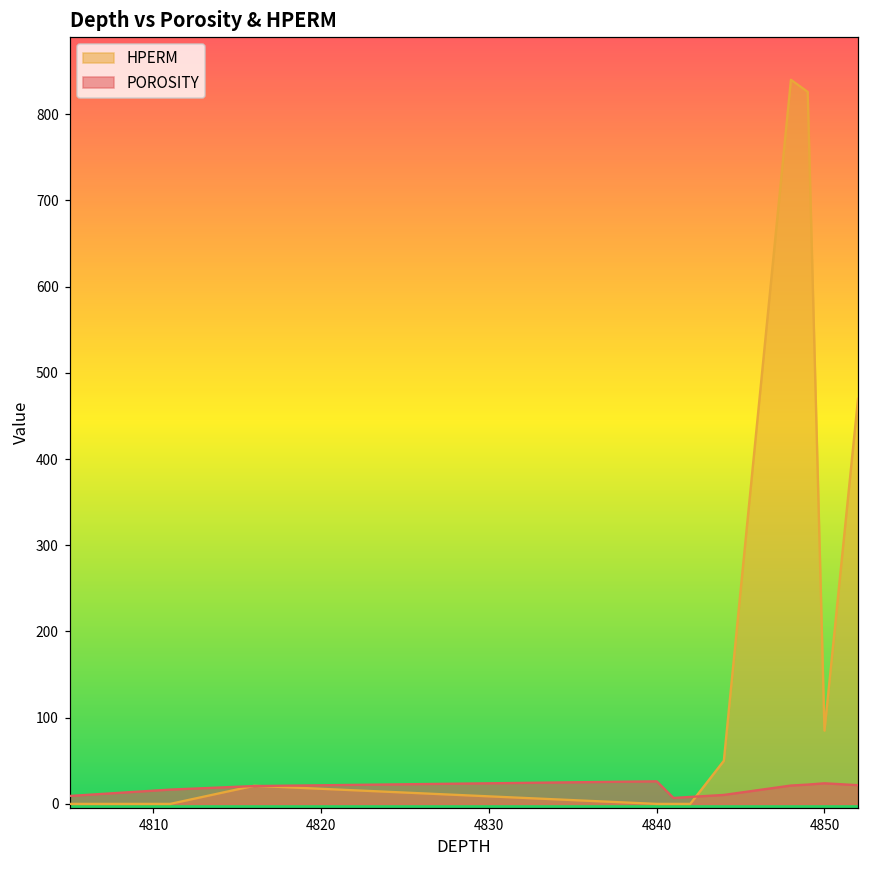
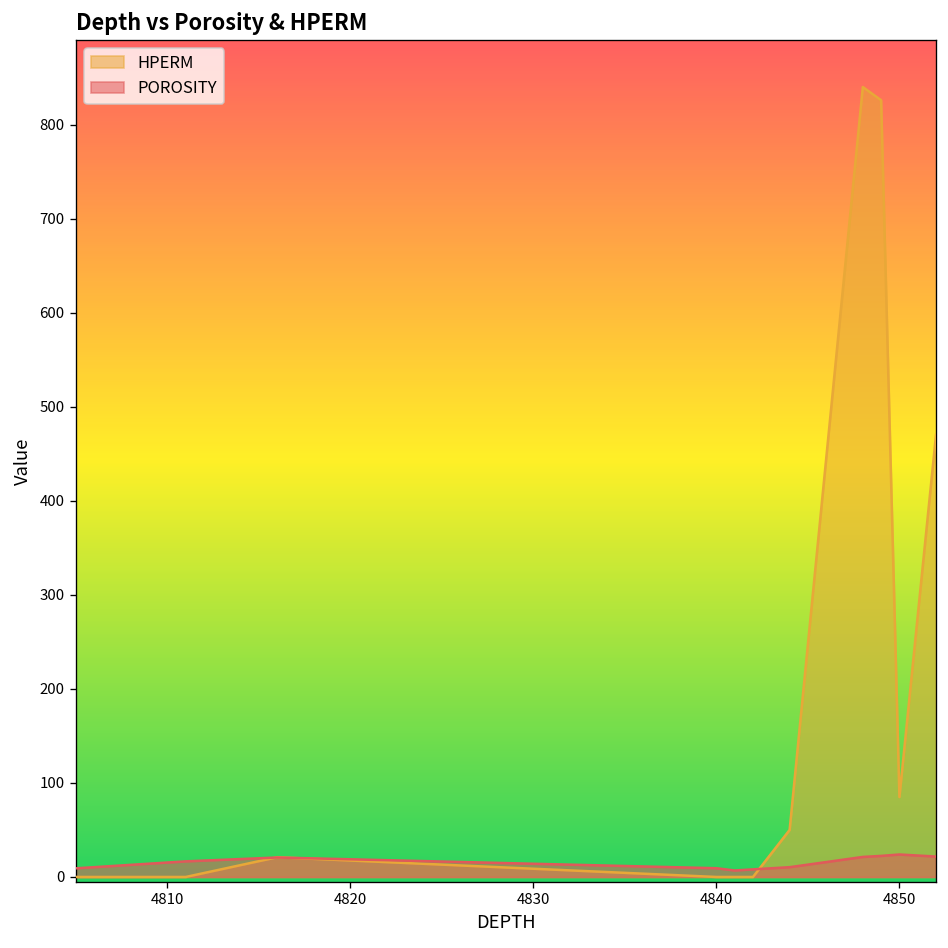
  {
    "HPERM": {
      "4840": 0,
      "4850": 90
    },
    "POROSITY": {
-     "4840": 30,
+     "4840": 10,
      "4850": 20
    }
  }
